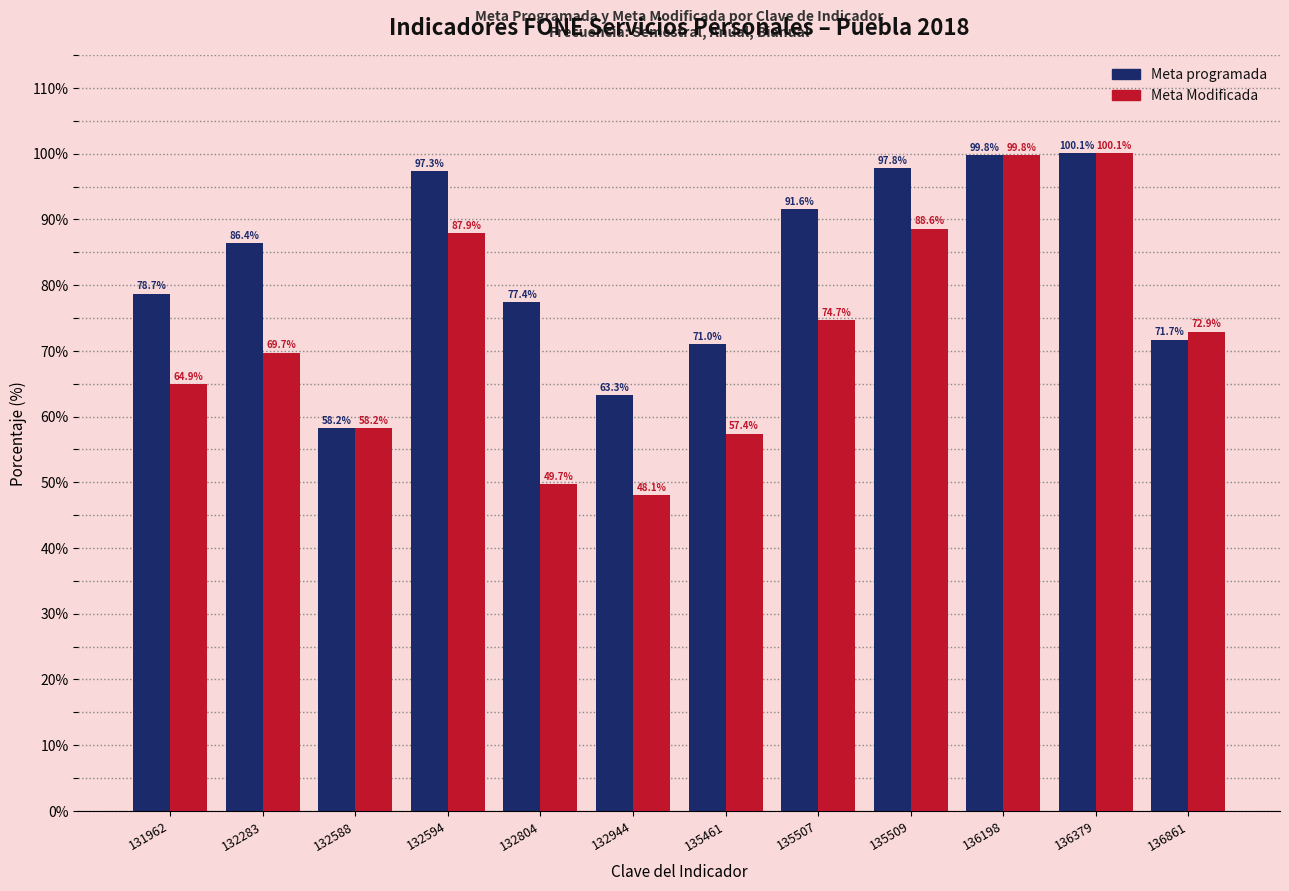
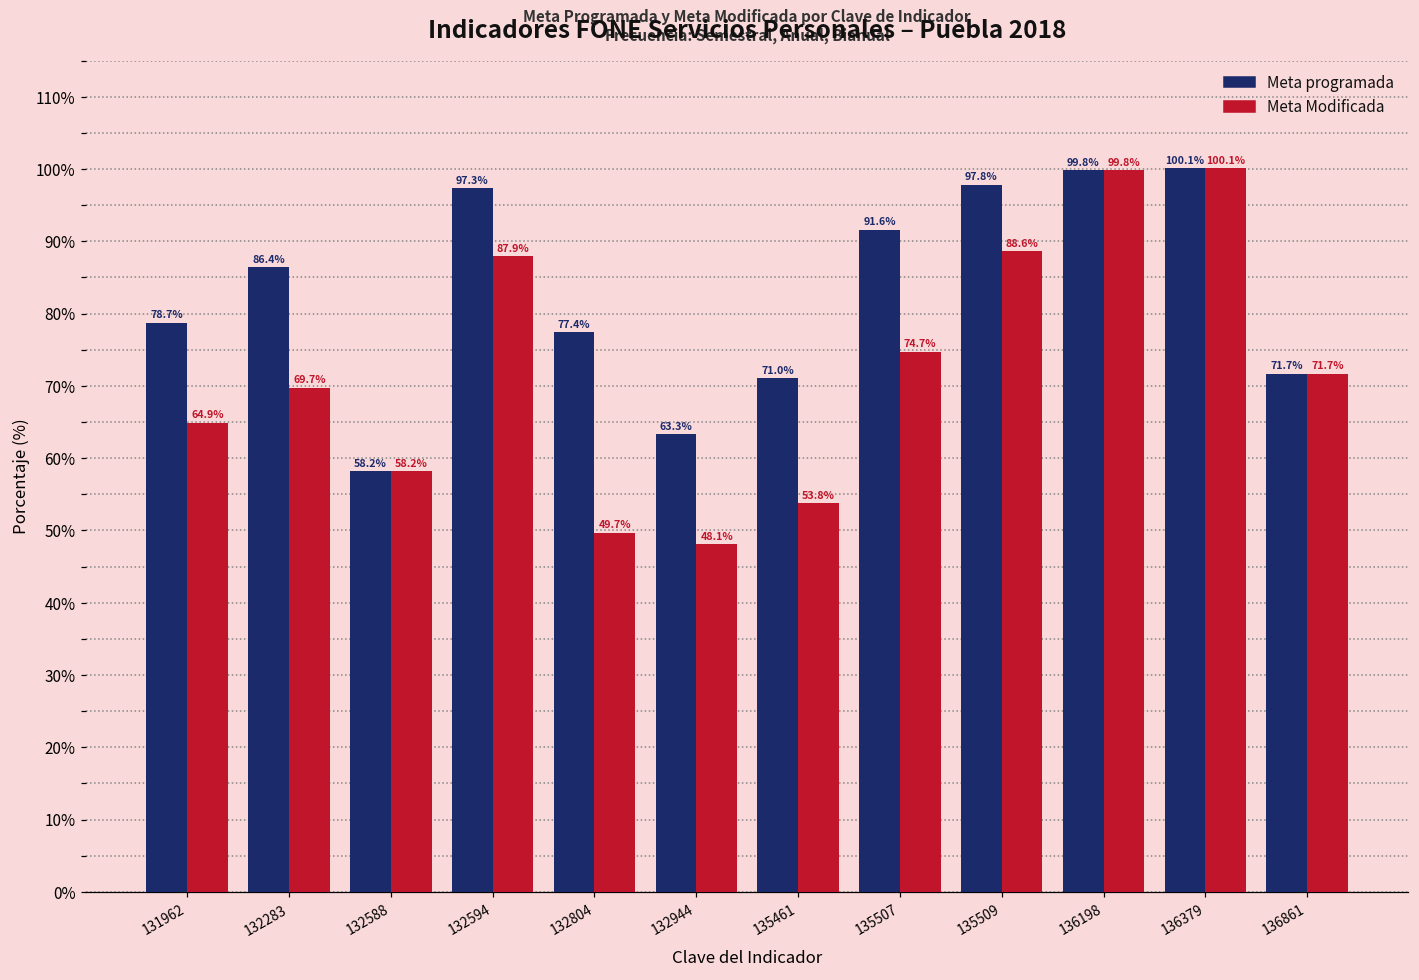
  {
    "Meta programada": {
      "131962": "78.7%",
      "132283": "86.4%",
      "132588": "58.2%",
      "132594": "97.3%",
      "132804": "77.4%",
      "132944": "63.3%",
      "135461": "71.0%",
      "135507": "91.6%",
      "135509": "97.8%",
      "136198": "99.8%",
      "136379": "100.1%",
      "136861": "71.7%"
    },
    "Meta Modificada": {
      "131962": "64.9%",
      "132283": "69.7%",
      "132588": "58.2%",
      "132594": "87.9%",
      "132804": "49.7%",
      "132944": "48.1%",
-     "135461": "57.4%",
+     "135461": "53.8%",
      "135507": "74.7%",
      "135509": "88.6%",
      "136198": "99.8%",
      "136379": "100.1%",
-     "136861": "72.9%"
+     "136861": "71.7%"
    }
  }
